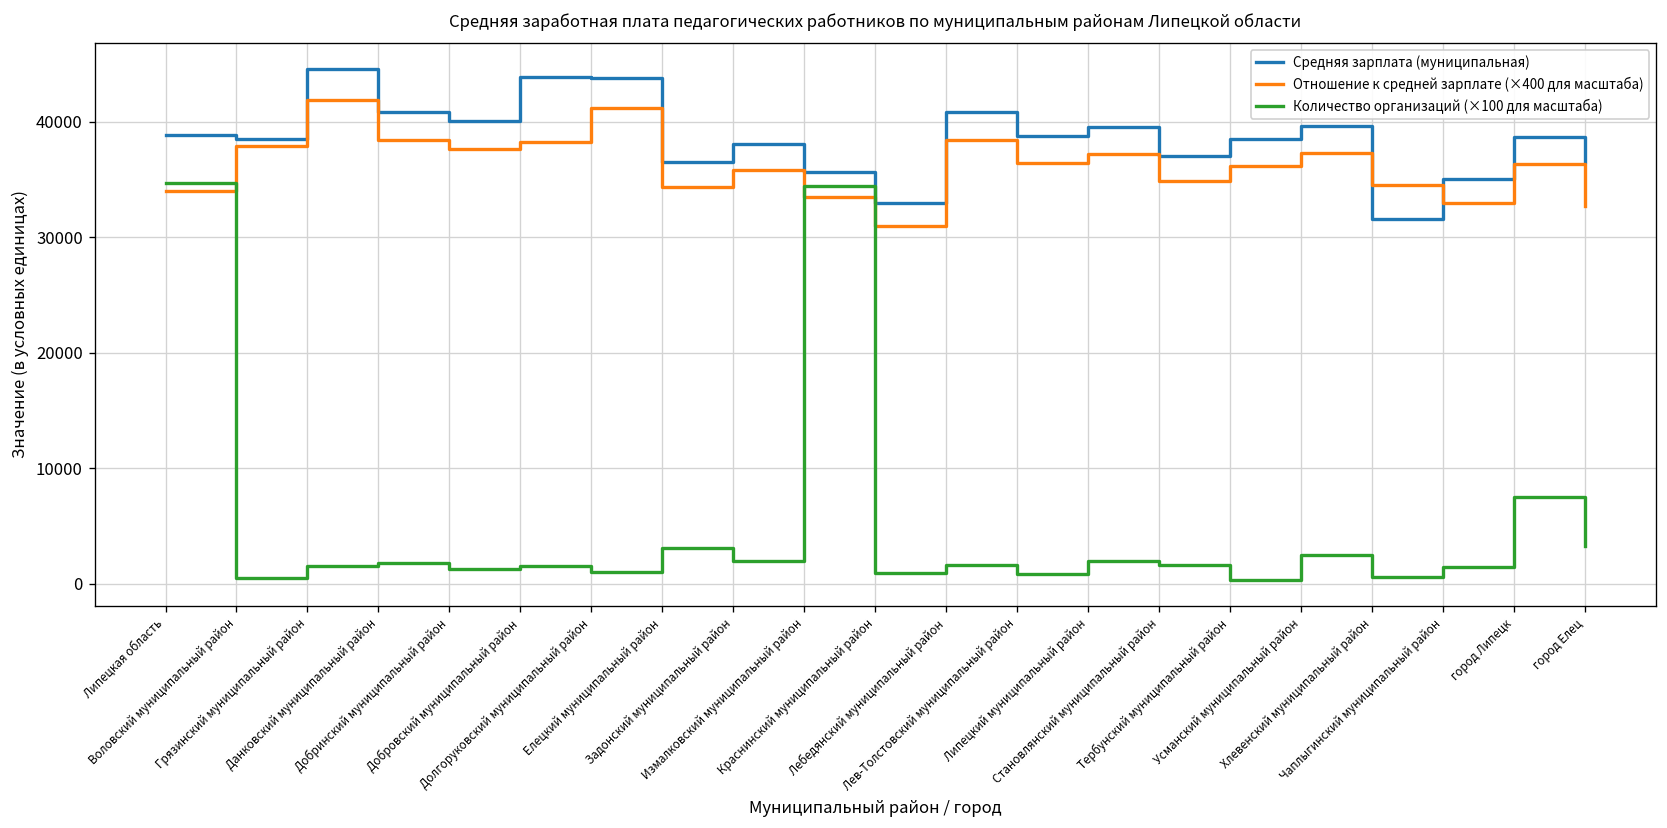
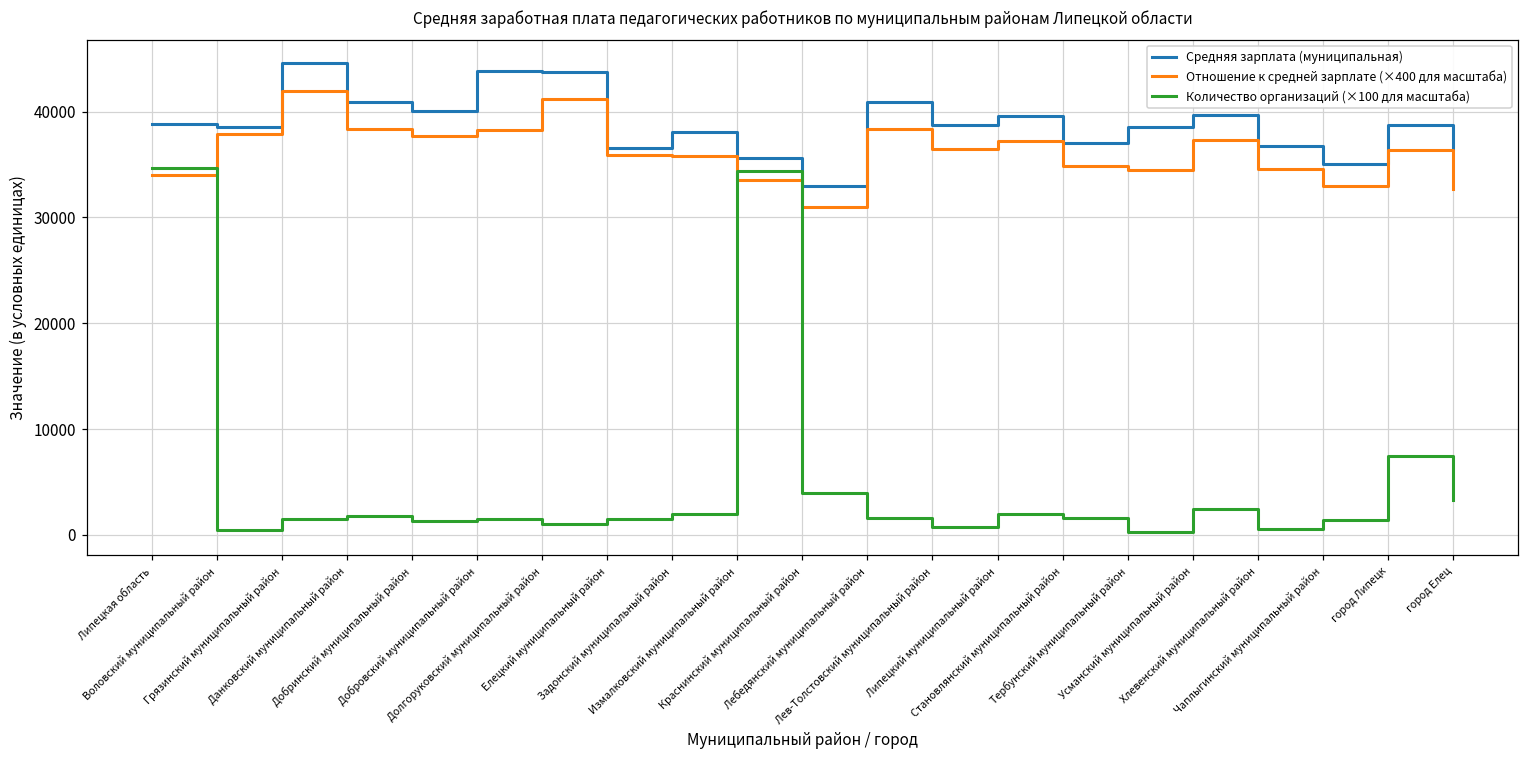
  {
    "Средняя зарплата (муниципальная)": {
      "Липецкая область": 39000,
      "Воловский муниципальный район": 39000,
      "Грязинский муниципальный район": 45000,
      "Данковский муниципальный район": 41000,
      "Добринский муниципальный район": 40000,
      "Добровский муниципальный район": 44000,
      "Долгоруковский муниципальный район": 44000,
      "Елецкий муниципальный район": 37000,
      "Задонский муниципальный район": 38000,
      "Измалковский муниципальный район": 36000,
      "Краснинский муниципальный район": 33000,
      "Лебедянский муниципальный район": 41000,
      "Лев-Толстовский муниципальный район": 39000,
      "Липецкий муниципальный район": 40000,
      "Становлянский муниципальный район": 37000,
      "Тербунский муниципальный район": 39000,
      "Усманский муниципальный район": 40000,
-     "Хлевенский муниципальный район": 32000,
+     "Хлевенский муниципальный район": 37000,
      "Чаплыгинский муниципальный район": 35000,
      "город Липецк": 39000,
      "город Елец": 37000
    },
    "Отношение к средней зарплате (×400 для масштаба)": {
      "Липецкая область": 34000,
      "Воловский муниципальный район": 38000,
      "Грязинский муниципальный район": 42000,
      "Данковский муниципальный район": 38000,
      "Добринский муниципальный район": 38000,
      "Добровский муниципальный район": 38000,
      "Долгоруковский муниципальный район": 41000,
-     "Елецкий муниципальный район": 34000,
+     "Елецкий муниципальный район": 36000,
      "Задонский муниципальный район": 36000,
      "Измалковский муниципальный район": 34000,
      "Краснинский муниципальный район": 31000,
      "Лебедянский муниципальный район": 38000,
      "Лев-Толстовский муниципальный район": 36000,
      "Липецкий муниципальный район": 37000,
      "Становлянский муниципальный район": 35000,
-     "Тербунский муниципальный район": 36000,
+     "Тербунский муниципальный район": 34000,
      "Усманский муниципальный район": 37000,
      "Хлевенский муниципальный район": 35000,
      "Чаплыгинский муниципальный район": 33000,
      "город Липецк": 36000,
      "город Елец": 33000
    },
    "Количество организаций (×100 для масштаба)": {
      "Липецкая область": 35000,
      "Воловский муниципальный район": 1000,
      "Грязинский муниципальный район": 2000,
      "Данковский муниципальный район": 2000,
      "Добринский муниципальный район": 1000,
      "Добровский муниципальный район": 2000,
      "Долгоруковский муниципальный район": 1000,
-     "Елецкий муниципальный район": 3000,
+     "Елецкий муниципальный район": 2000,
      "Задонский муниципальный район": 2000,
      "Измалковский муниципальный район": 34000,
-     "Краснинский муниципальный район": 1000,
+     "Краснинский муниципальный район": 4000,
      "Лебедянский муниципальный район": 2000,
      "Лев-Толстовский муниципальный район": 1000,
      "Липецкий муниципальный район": 2000,
      "Становлянский муниципальный район": 2000,
      "Тербунский муниципальный район": 0,
      "Усманский муниципальный район": 3000,
      "Хлевенский муниципальный район": 1000,
      "Чаплыгинский муниципальный район": 1000,
      "город Липецк": 8000,
      "город Елец": 3000
    }
  }
